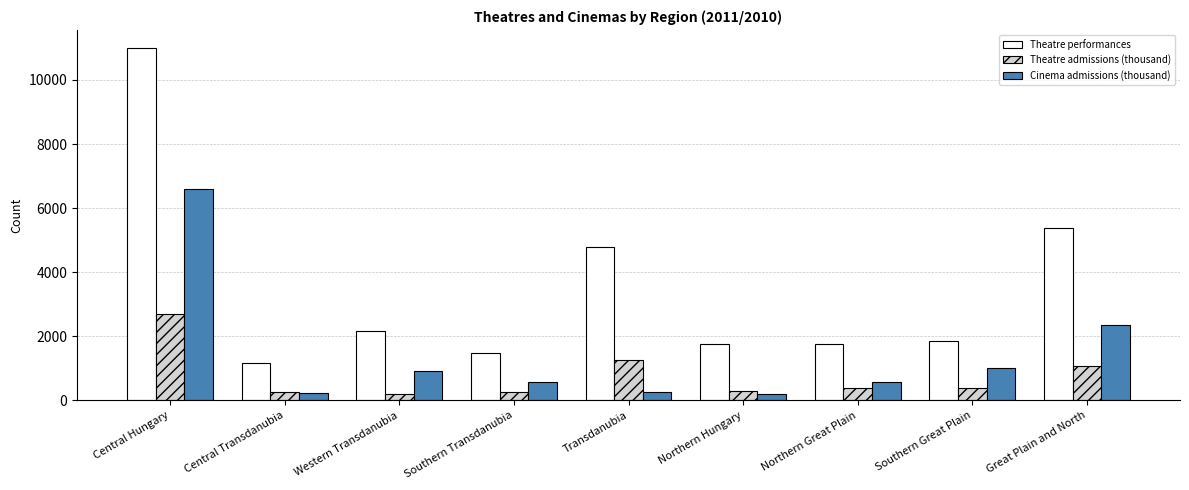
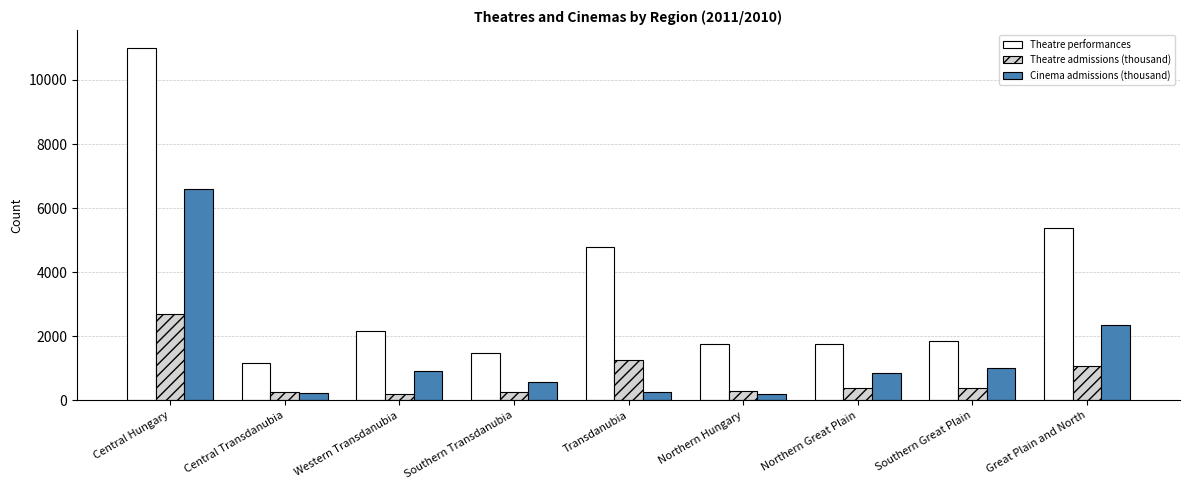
  {
    "Theatre performances": {
      "Central Hungary": 11000,
      "Central Transdanubia": 1200,
      "Western Transdanubia": 2200,
      "Southern Transdanubia": 1500,
      "Transdanubia": 4800,
      "Northern Hungary": 1800,
      "Northern Great Plain": 1800,
      "Southern Great Plain": 1900,
      "Great Plain and North": 5400
    },
    "Theatre admissions (thousand)": {
      "Central Hungary": 2700,
      "Central Transdanubia": 300,
      "Western Transdanubia": 200,
      "Southern Transdanubia": 300,
      "Transdanubia": 1300,
      "Northern Hungary": 300,
      "Northern Great Plain": 400,
      "Southern Great Plain": 400,
      "Great Plain and North": 1100
    },
    "Cinema admissions (thousand)": {
      "Central Hungary": 6600,
      "Central Transdanubia": 200,
      "Western Transdanubia": 900,
      "Southern Transdanubia": 600,
      "Transdanubia": 300,
      "Northern Hungary": 200,
-     "Northern Great Plain": 600,
+     "Northern Great Plain": 800,
      "Southern Great Plain": 1000,
      "Great Plain and North": 2400
    }
  }
